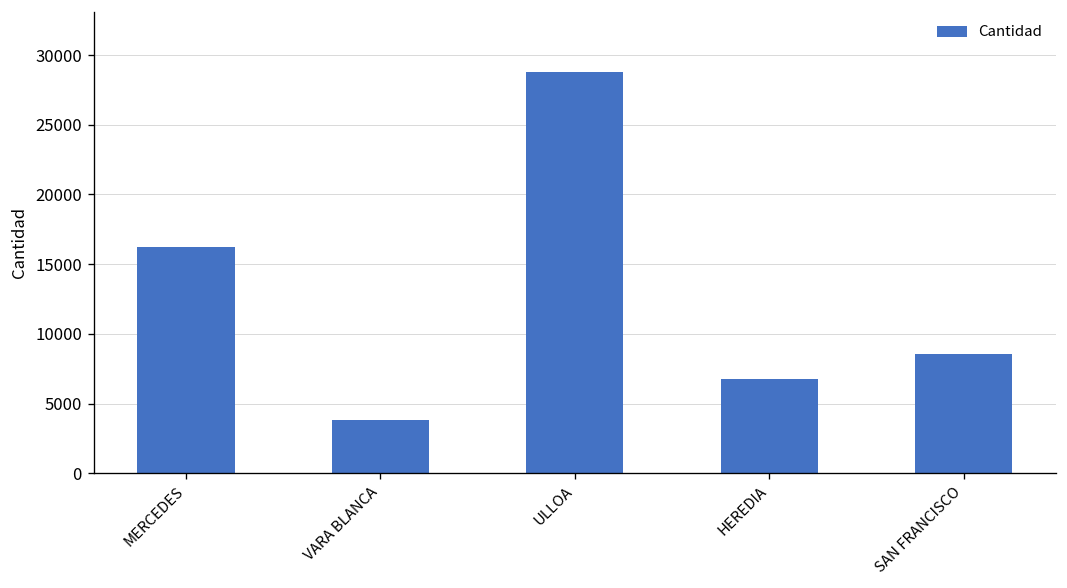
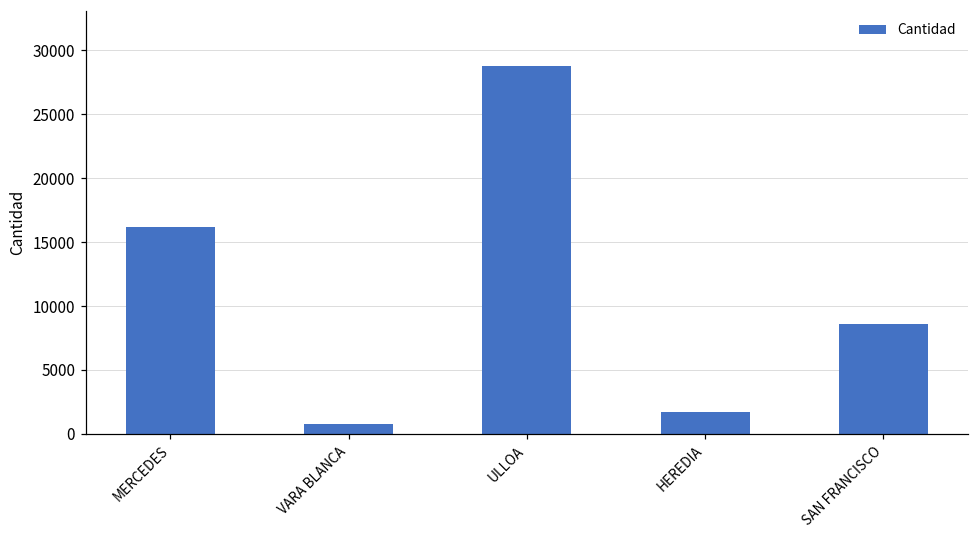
  {
    "MERCEDES": 16200,
-   "VARA BLANCA": 3900,
+   "VARA BLANCA": 800,
    "ULLOA": 28800,
-   "HEREDIA": 6700,
+   "HEREDIA": 1700,
    "SAN FRANCISCO": 8600
  }
